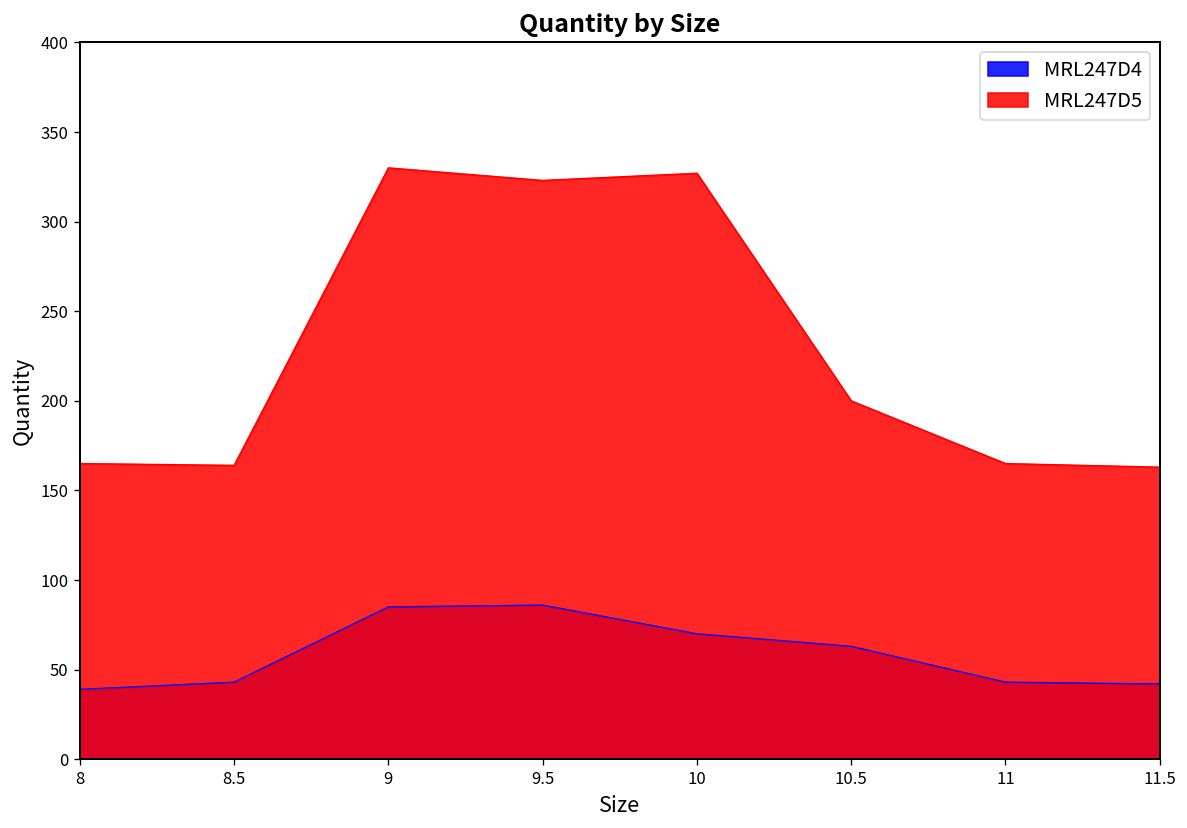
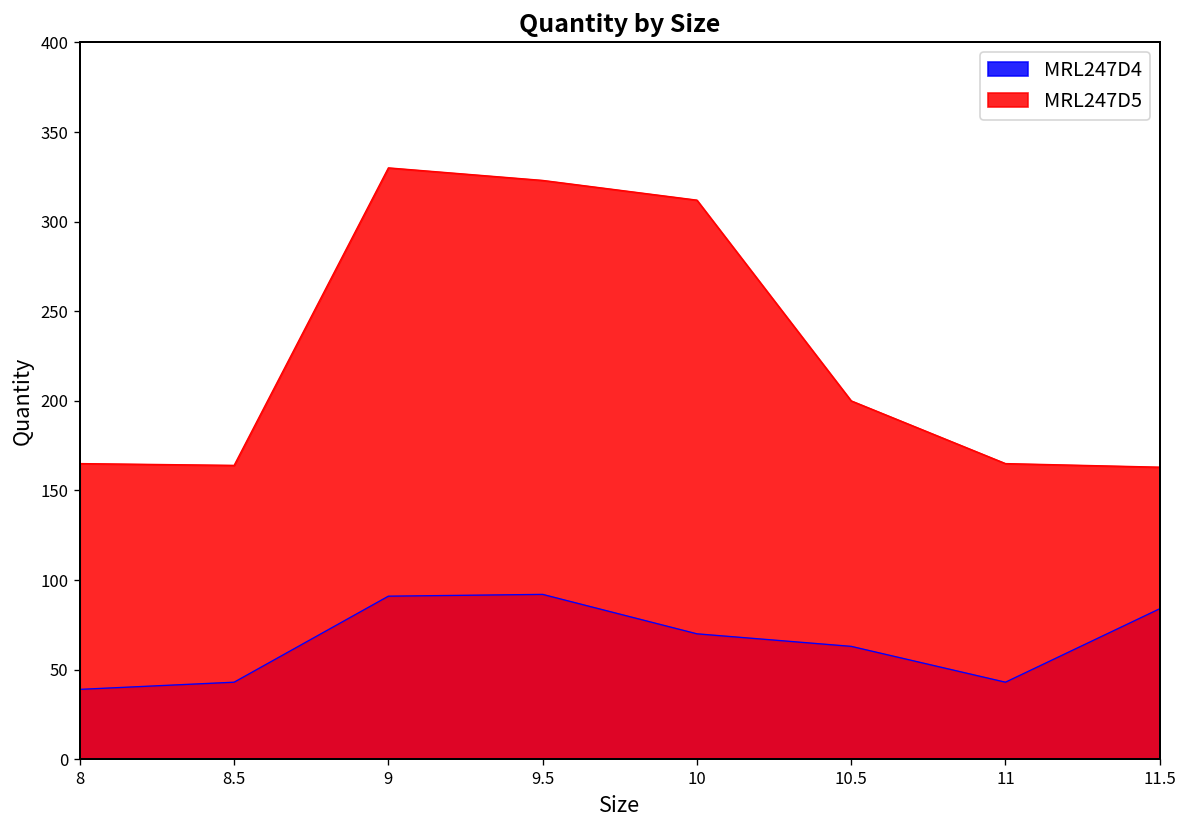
  {
    "MRL247D4": {
      "8": 39,
      "8.5": 43,
-     "9": 85,
-     "9.5": 86,
+     "9": 91,
+     "9.5": 92,
      "10": 70,
      "10.5": 63,
      "11": 43,
-     "11.5": 42
+     "11.5": 84
    },
    "MRL247D5": {
      "8": 165,
      "8.5": 164,
      "9": 330,
      "9.5": 323,
-     "10": 327,
+     "10": 312,
      "10.5": 200,
      "11": 165,
      "11.5": 163
    }
  }
